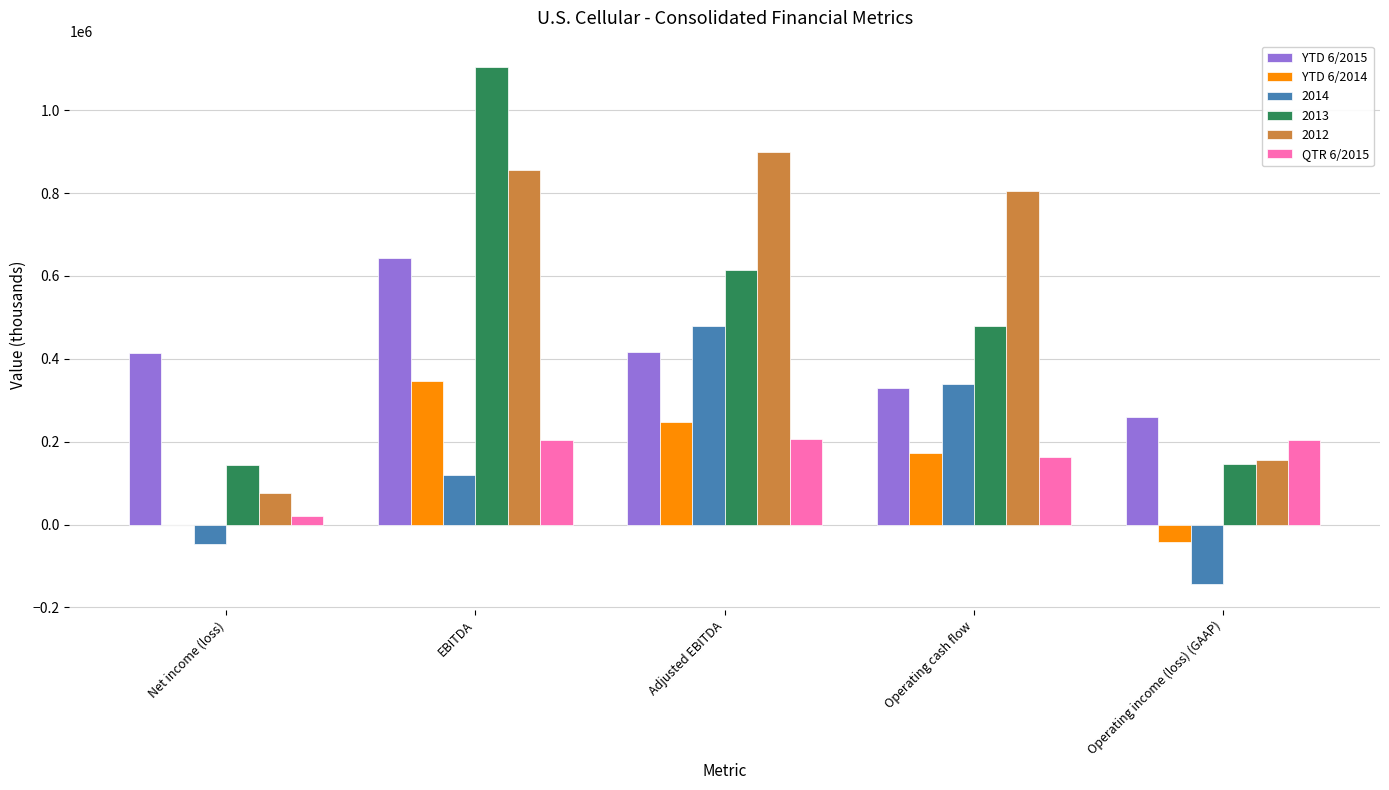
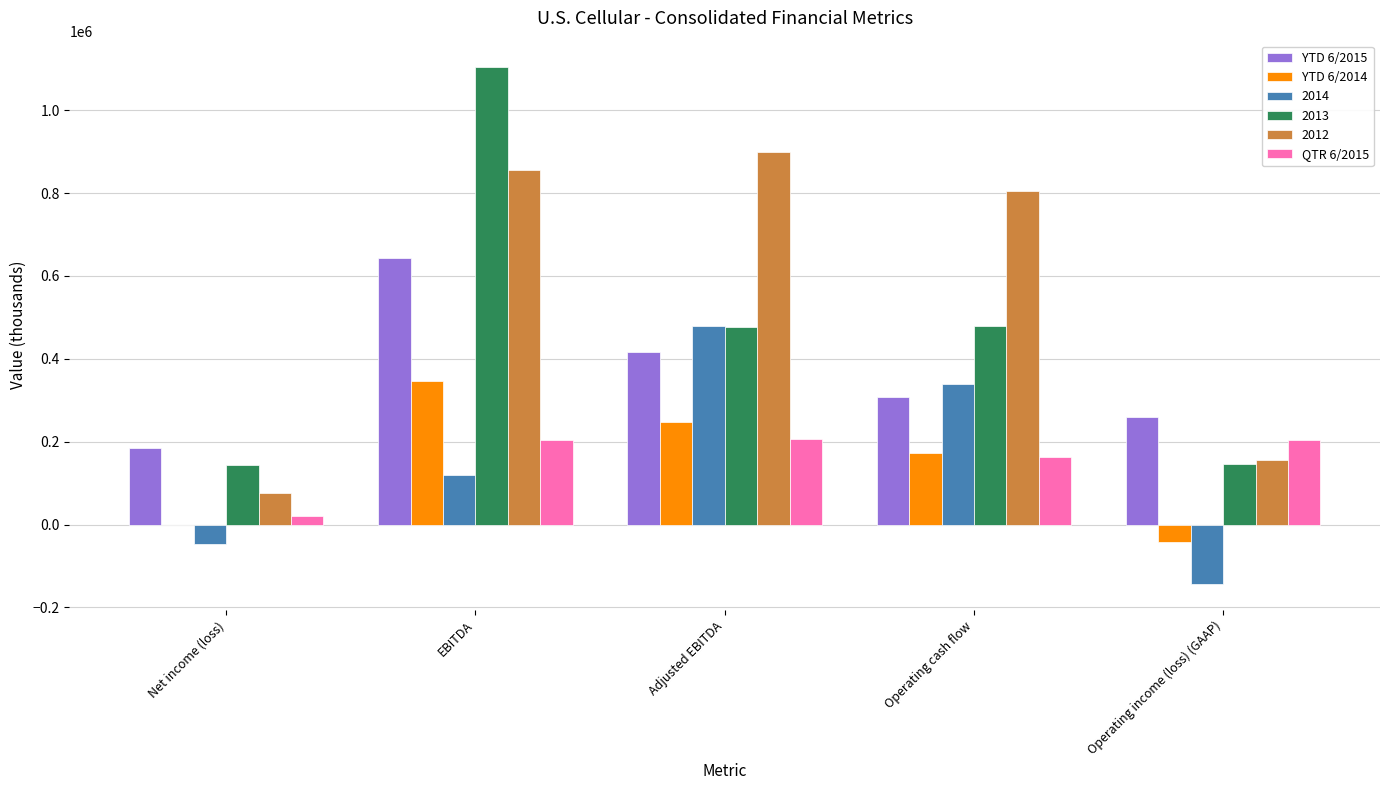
  {
    "YTD 6/2015": {
-     "Net income (loss)": 410000,
+     "Net income (loss)": 180000,
      "EBITDA": 640000,
      "Adjusted EBITDA": 420000,
-     "Operating cash flow": 330000,
+     "Operating cash flow": 310000,
      "Operating income (loss) (GAAP)": 260000
    },
    "YTD 6/2014": {
      "EBITDA": 350000,
      "Adjusted EBITDA": 250000,
      "Operating cash flow": 170000,
      "Operating income (loss) (GAAP)": -40000
    },
    "2014": {
      "Net income (loss)": -50000,
      "EBITDA": 120000,
      "Adjusted EBITDA": 480000,
      "Operating cash flow": 340000,
      "Operating income (loss) (GAAP)": -140000
    },
    "2013": {
      "Net income (loss)": 140000,
      "EBITDA": 1110000,
-     "Adjusted EBITDA": 620000,
+     "Adjusted EBITDA": 480000,
      "Operating cash flow": 480000,
      "Operating income (loss) (GAAP)": 150000
    },
    "2012": {
      "Net income (loss)": 80000,
      "EBITDA": 860000,
      "Adjusted EBITDA": 900000,
      "Operating cash flow": 800000,
      "Operating income (loss) (GAAP)": 160000
    },
    "QTR 6/2015": {
      "Net income (loss)": 20000,
      "EBITDA": 200000,
      "Adjusted EBITDA": 210000,
      "Operating cash flow": 160000,
      "Operating income (loss) (GAAP)": 210000
    }
  }
